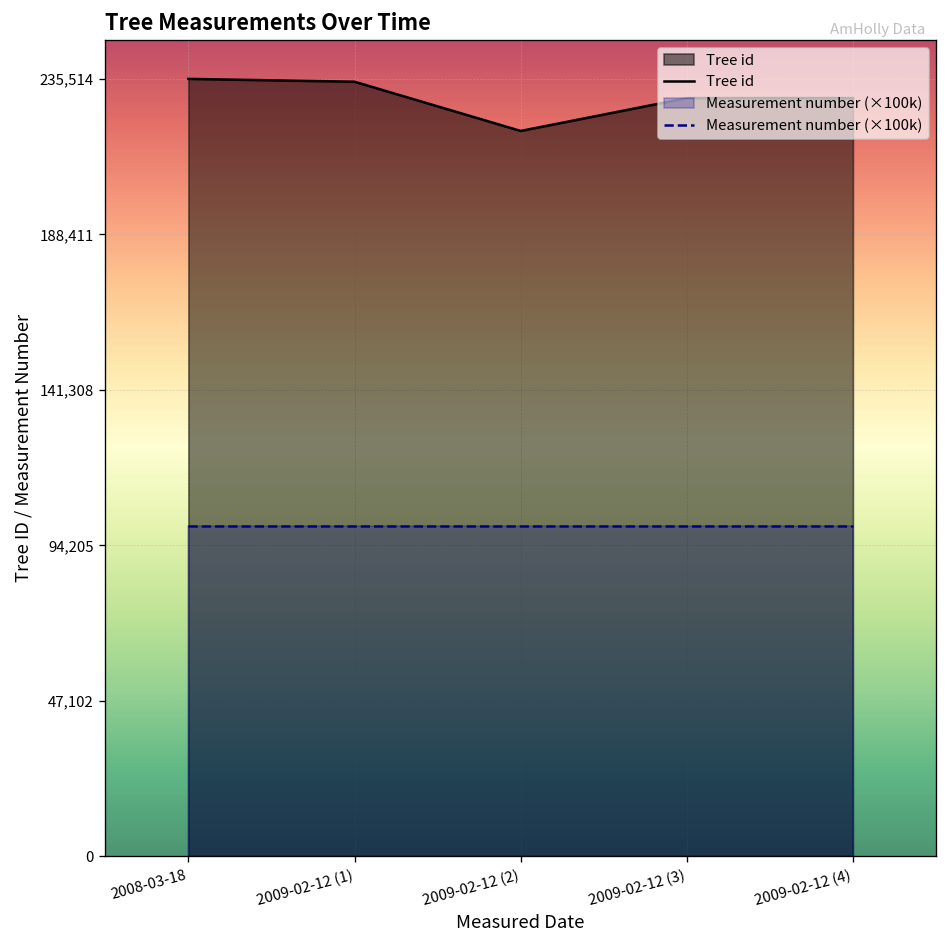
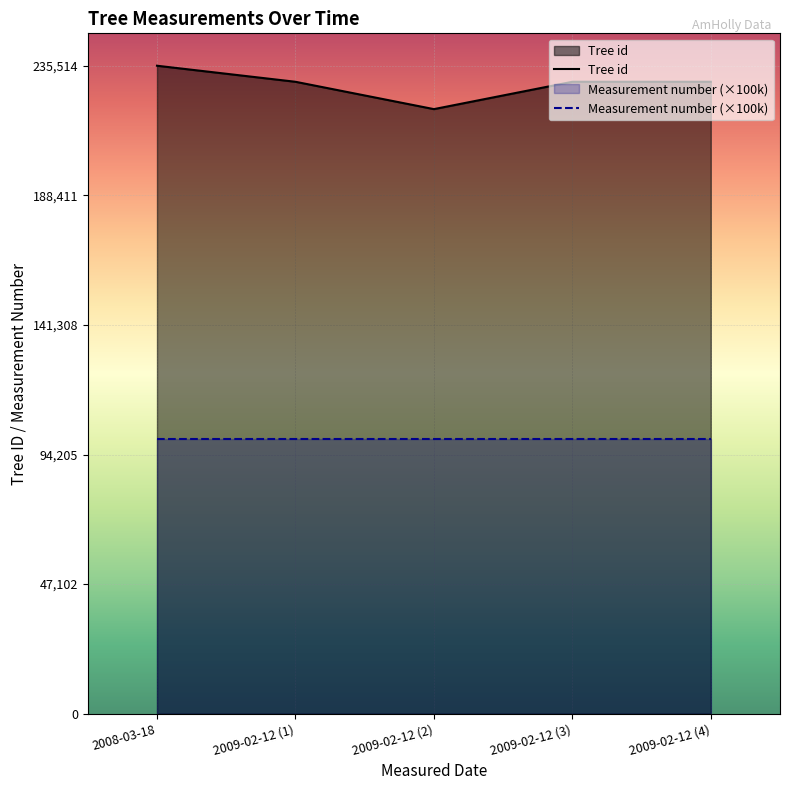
  {
    "Tree id": {
      "2008-03-18": "236,000",
-     "2009-02-12 (1)": "235,000",
+     "2009-02-12 (1)": "230,000",
      "2009-02-12 (2)": "220,000"
    },
    "Measurement number (×100k)": {
      "2008-03-18": "100,000",
      "2009-02-12 (1)": "100,000",
      "2009-02-12 (2)": "100,000",
      "2009-02-12 (3)": "100,000",
      "2009-02-12 (4)": "100,000"
    }
  }
